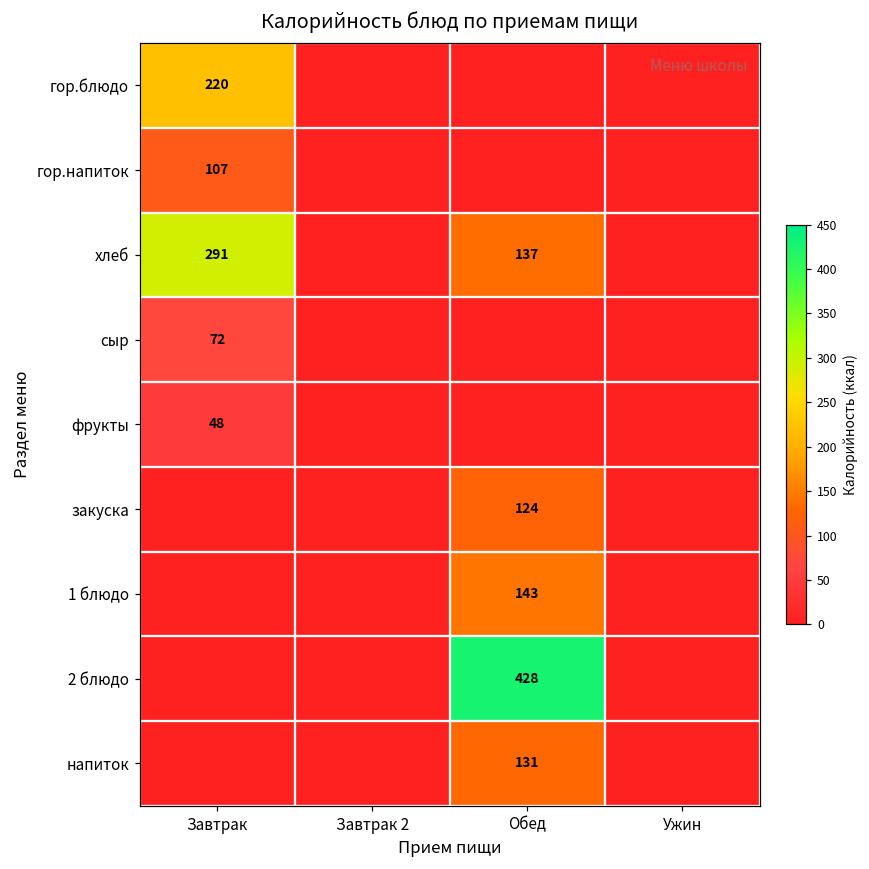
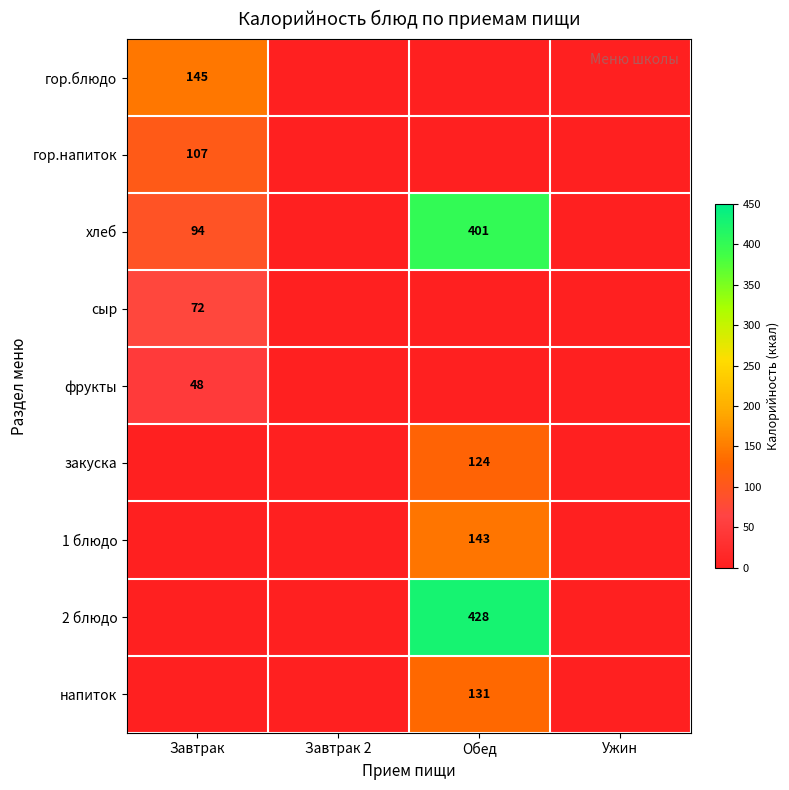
  {
    "гор.блюдо": {
-     "Завтрак": 220
+     "Завтрак": 145
    },
    "гор.напиток": {
      "Завтрак": 107
    },
    "хлеб": {
-     "Завтрак": 291,
-     "Обед": 137
+     "Завтрак": 94,
+     "Обед": 401
    },
    "сыр": {
      "Завтрак": 72
    },
    "фрукты": {
      "Завтрак": 48
    },
    "закуска": {
      "Обед": 124
    },
    "1 блюдо": {
      "Обед": 143
    },
    "2 блюдо": {
      "Обед": 428
    },
    "напиток": {
      "Обед": 131
    }
  }
